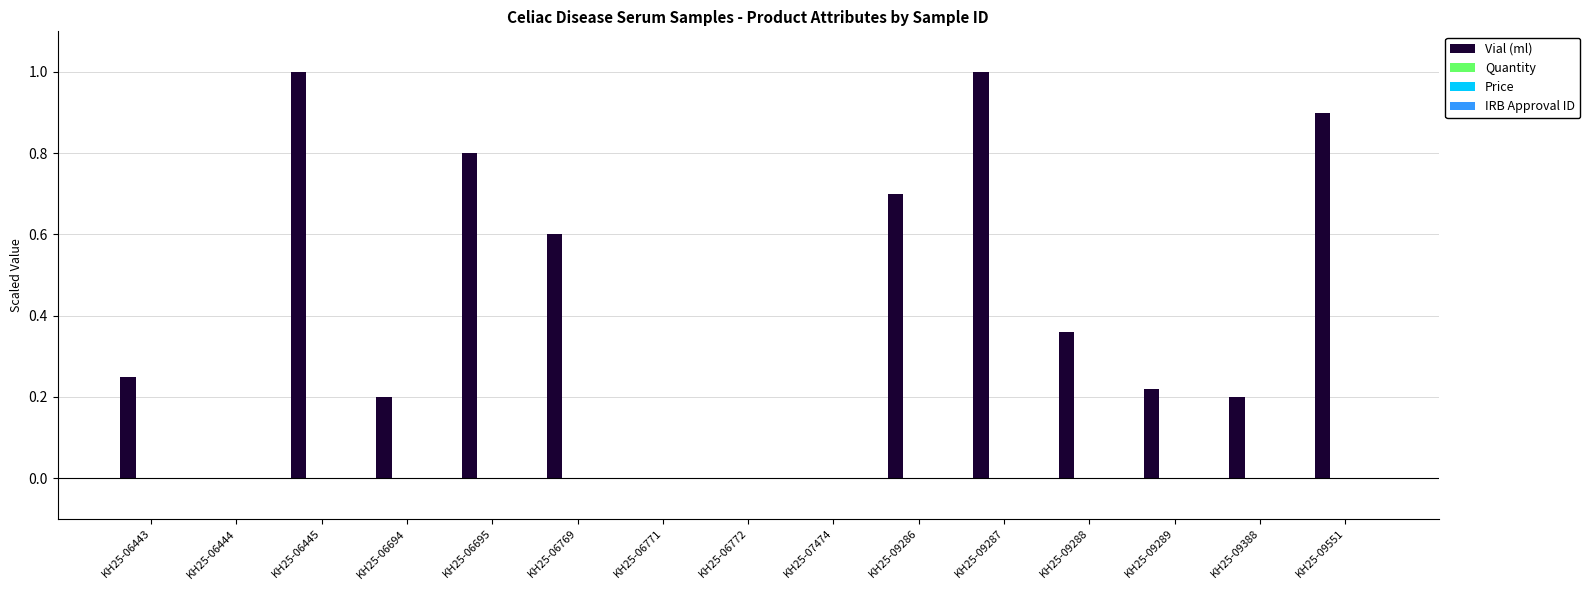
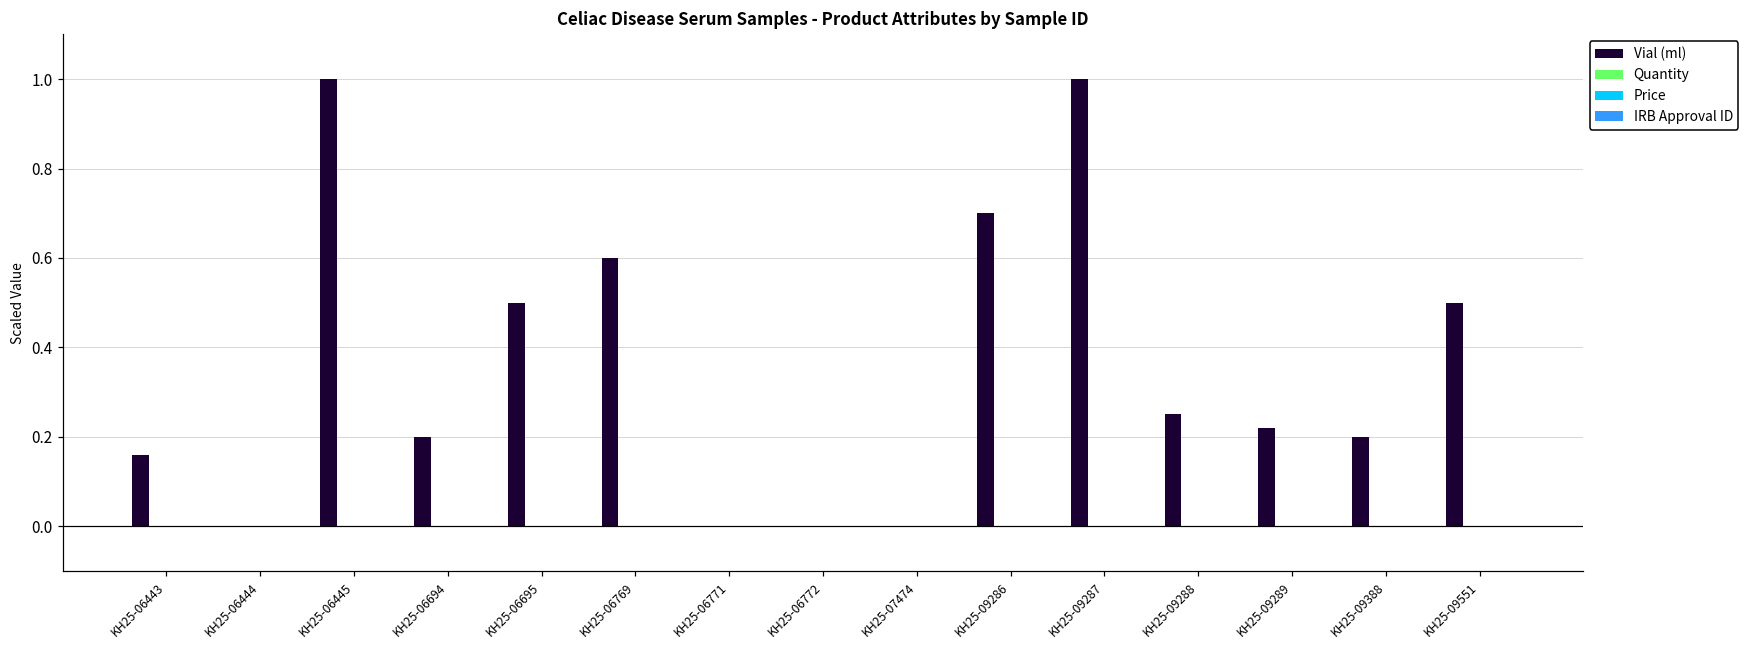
  {
    "Vial (ml)": {
-     "KH25-06443": 0.25,
+     "KH25-06443": 0.16,
      "KH25-06444": 0.00,
      "KH25-06445": 1.00,
      "KH25-06694": 0.20,
-     "KH25-06695": 0.80,
+     "KH25-06695": 0.50,
      "KH25-06769": 0.60,
      "KH25-06771": 0.00,
      "KH25-06772": 0.00,
      "KH25-07474": 0.00,
      "KH25-09286": 0.70,
      "KH25-09287": 1.00,
-     "KH25-09288": 0.36,
+     "KH25-09288": 0.25,
      "KH25-09289": 0.22,
      "KH25-09388": 0.20,
-     "KH25-09551": 0.90
+     "KH25-09551": 0.50
    },
    "Quantity": {
      "KH25-06443": 0.00,
      "KH25-06444": 0.00,
      "KH25-06445": 0.00,
      "KH25-06694": 0.00,
      "KH25-06695": 0.00,
      "KH25-06769": 0.00,
      "KH25-06771": 0.00,
      "KH25-06772": 0.00,
      "KH25-07474": 0.00,
      "KH25-09286": 0.00,
      "KH25-09287": 0.00,
      "KH25-09288": 0.00,
      "KH25-09289": 0.00,
      "KH25-09388": 0.00,
      "KH25-09551": 0.00
    },
    "Price": {
      "KH25-06443": 0.00,
      "KH25-06444": 0.00,
      "KH25-06445": 0.00,
      "KH25-06694": 0.00,
      "KH25-06695": 0.00,
      "KH25-06769": 0.00,
      "KH25-06771": 0.00,
      "KH25-06772": 0.00,
      "KH25-07474": 0.00,
      "KH25-09286": 0.00,
      "KH25-09287": 0.00,
      "KH25-09288": 0.00,
      "KH25-09289": 0.00,
      "KH25-09388": 0.00,
      "KH25-09551": 0.00
    },
    "IRB Approval ID": {
      "KH25-06443": 0.00,
      "KH25-06444": 0.00,
      "KH25-06445": 0.00,
      "KH25-06694": 0.00,
      "KH25-06695": 0.00,
      "KH25-06769": 0.00,
      "KH25-06771": 0.00,
      "KH25-06772": 0.00,
      "KH25-07474": 0.00,
      "KH25-09286": 0.00,
      "KH25-09287": 0.00,
      "KH25-09288": 0.00,
      "KH25-09289": 0.00,
      "KH25-09388": 0.00,
      "KH25-09551": 0.00
    }
  }
